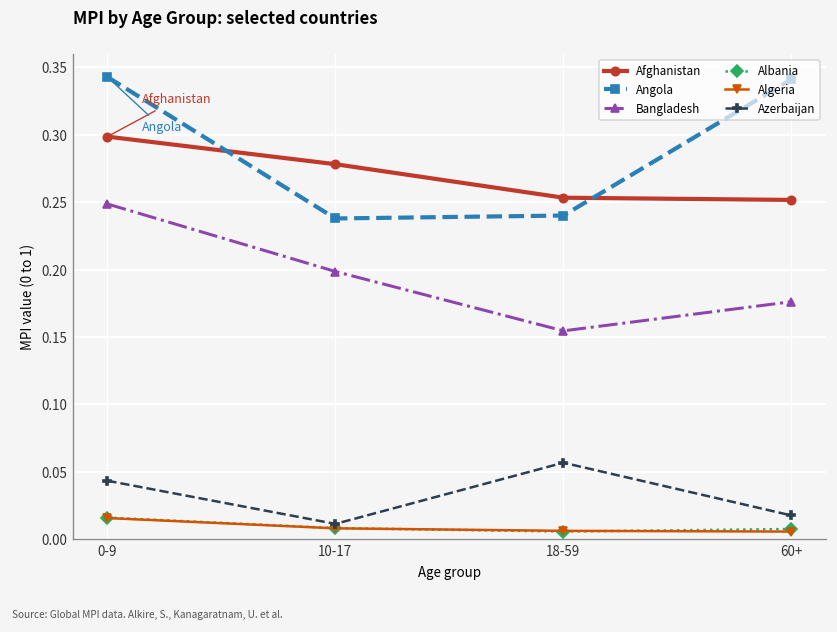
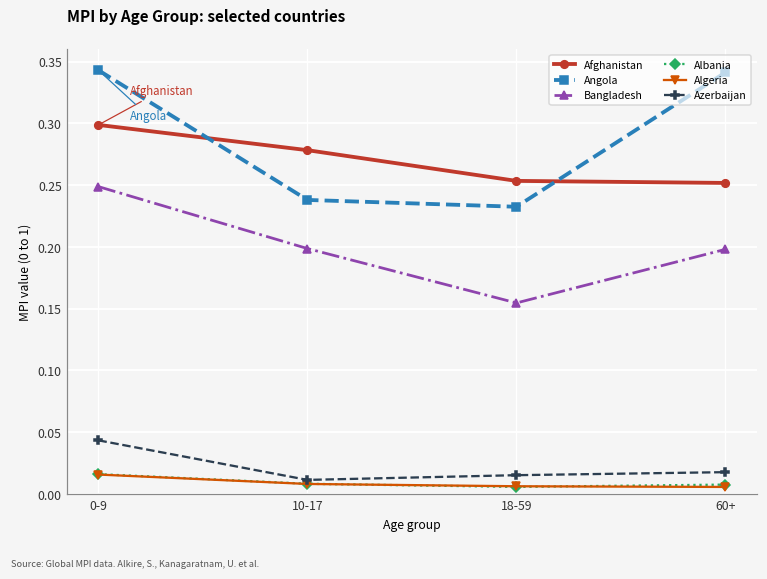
  {
    "Angola": {
      "0-9": 0.343,
      "10-17": 0.238,
-     "18-59": 0.240
+     "18-59": 0.232
    },
    "Bangladesh": {
      "0-9": 0.249,
      "10-17": 0.199,
      "18-59": 0.155,
-     "60+": 0.176
+     "60+": 0.198
    },
    "Azerbaijan": {
      "0-9": 0.043,
      "10-17": 0.011,
-     "18-59": 0.057,
+     "18-59": 0.015,
      "60+": 0.018
    }
  }
